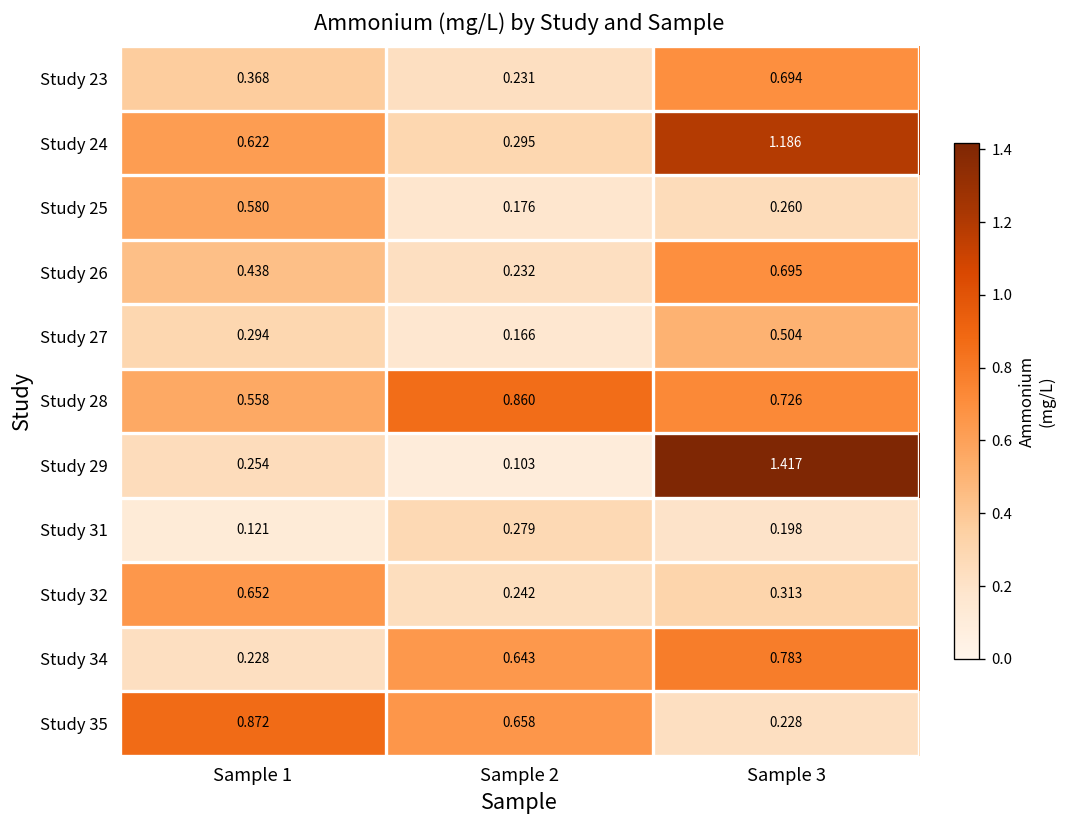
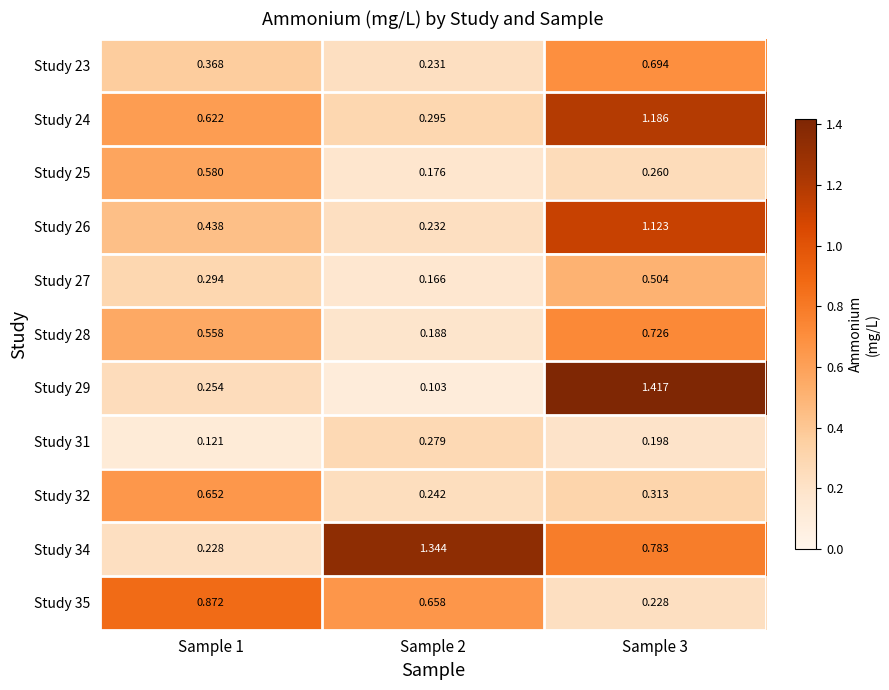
  {
    "Study 23": {
      "Sample 1": 0.368,
      "Sample 2": 0.231,
      "Sample 3": 0.694
    },
    "Study 24": {
      "Sample 1": 0.622,
      "Sample 2": 0.295,
      "Sample 3": 1.186
    },
    "Study 25": {
      "Sample 1": 0.580,
      "Sample 2": 0.176,
      "Sample 3": 0.260
    },
    "Study 26": {
      "Sample 1": 0.438,
      "Sample 2": 0.232,
-     "Sample 3": 0.695
+     "Sample 3": 1.123
    },
    "Study 27": {
      "Sample 1": 0.294,
      "Sample 2": 0.166,
      "Sample 3": 0.504
    },
    "Study 28": {
      "Sample 1": 0.558,
-     "Sample 2": 0.860,
+     "Sample 2": 0.188,
      "Sample 3": 0.726
    },
    "Study 29": {
      "Sample 1": 0.254,
      "Sample 2": 0.103,
      "Sample 3": 1.417
    },
    "Study 31": {
      "Sample 1": 0.121,
      "Sample 2": 0.279,
      "Sample 3": 0.198
    },
    "Study 32": {
      "Sample 1": 0.652,
      "Sample 2": 0.242,
      "Sample 3": 0.313
    },
    "Study 34": {
      "Sample 1": 0.228,
-     "Sample 2": 0.643,
+     "Sample 2": 1.344,
      "Sample 3": 0.783
    },
    "Study 35": {
      "Sample 1": 0.872,
      "Sample 2": 0.658,
      "Sample 3": 0.228
    }
  }
